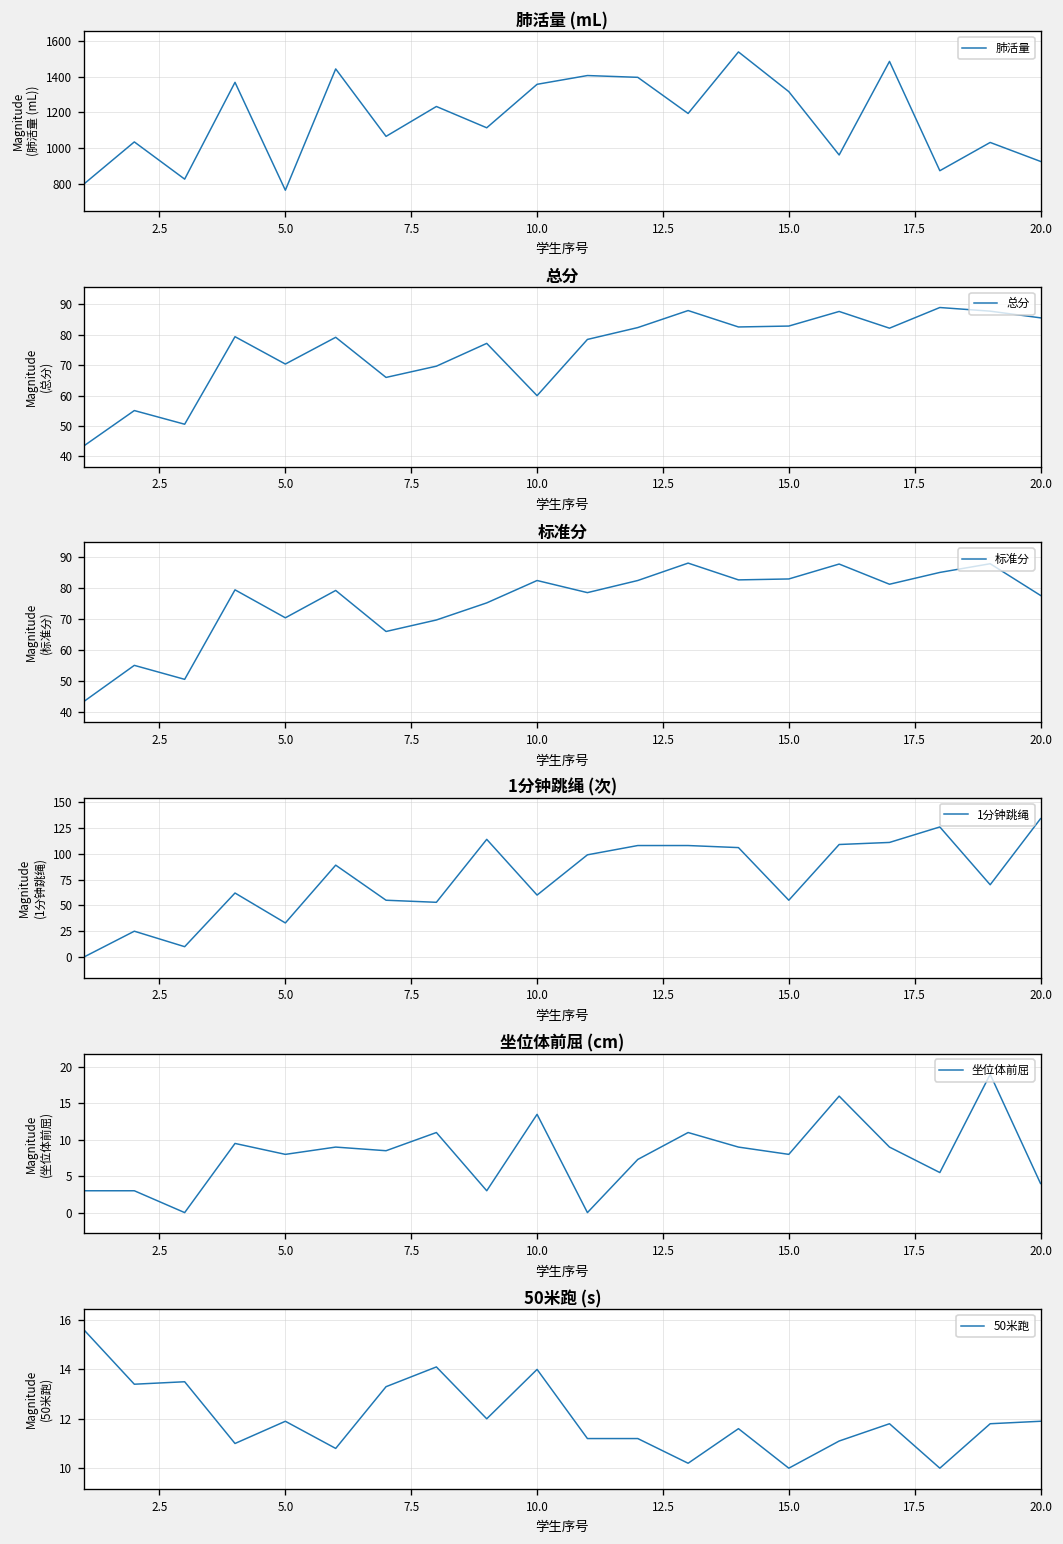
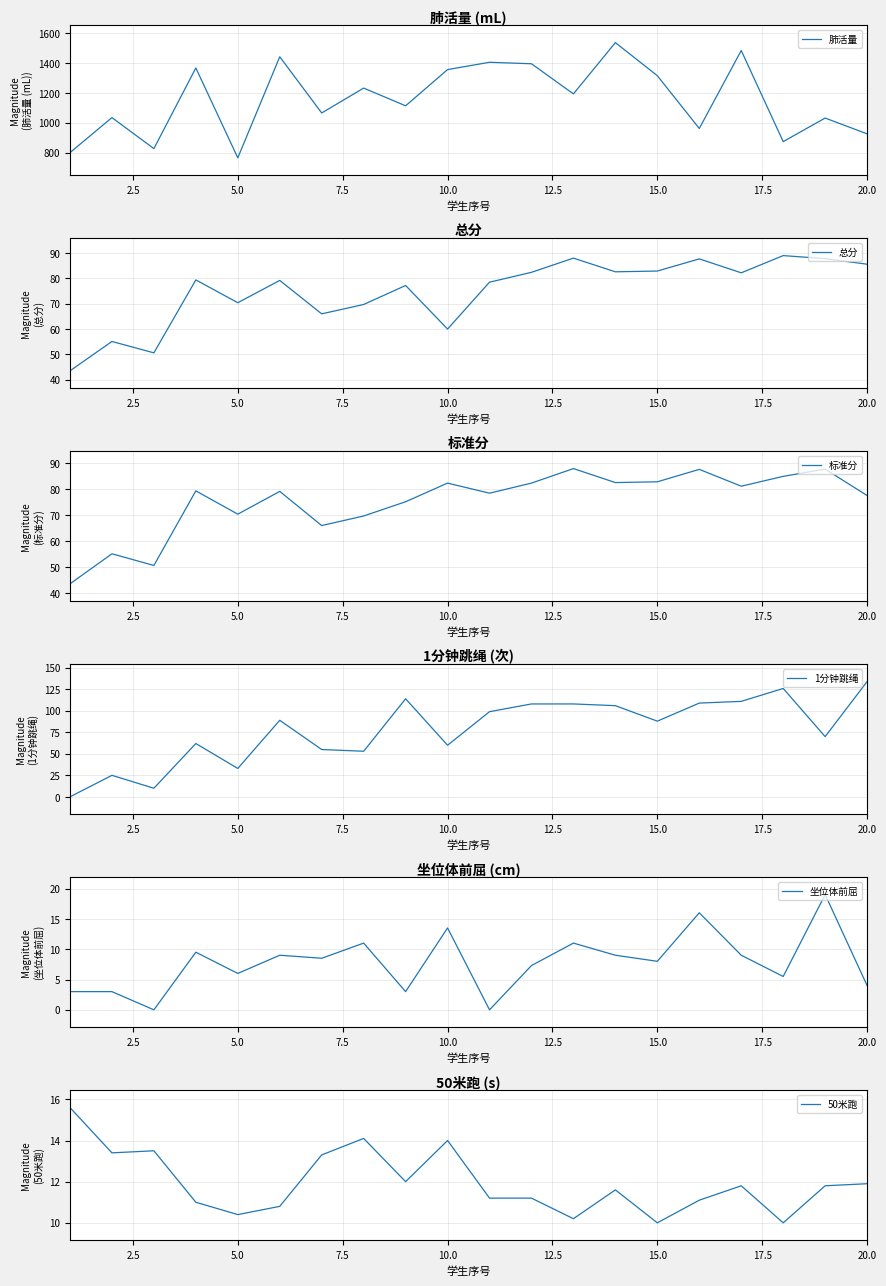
  {
    "肺活量 (mL)": {
      "5.0": 770,
      "10.0": 1360,
      "15.0": 1320,
      "20.0": 930
    },
    "总分": {
      "5.0": 70,
      "10.0": 60,
      "15.0": 83,
      "20.0": 86
    },
    "标准分": {
      "5.0": 70,
      "10.0": 82,
      "15.0": 83,
      "20.0": 78
    },
    "1分钟跳绳 (次)": {
      "5.0": 30,
      "10.0": 60,
-     "15.0": 60,
+     "15.0": 90,
      "20.0": 130
    },
    "坐位体前屈 (cm)": {
-     "5.0": 8,
+     "5.0": 6,
      "10.0": 14,
      "15.0": 8,
      "20.0": 4
    },
    "50米跑 (s)": {
-     "5.0": 11.9,
+     "5.0": 10.4,
      "10.0": 14.0,
      "15.0": 10.0,
      "20.0": 11.9
    }
  }
